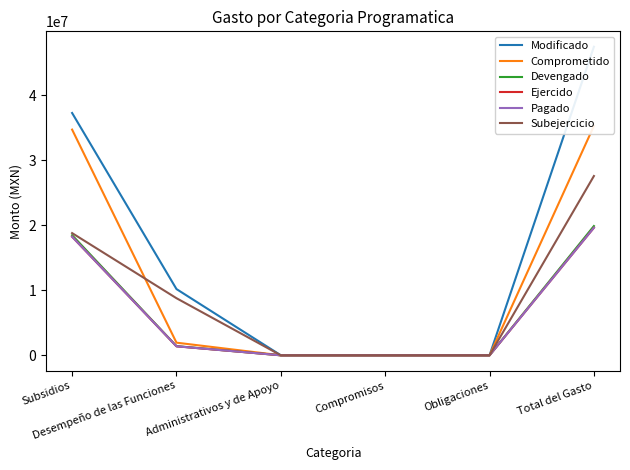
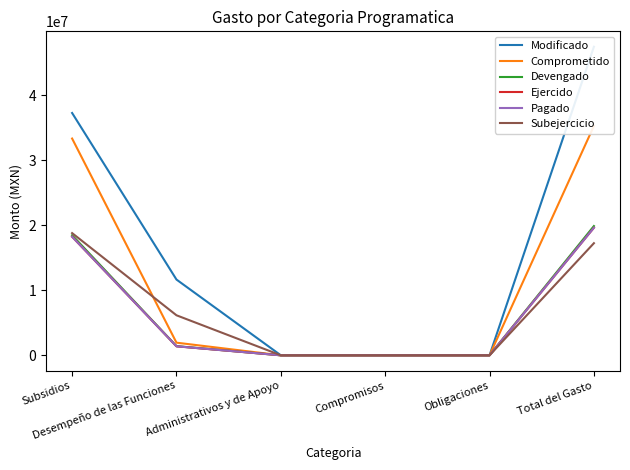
  {
    "Modificado": {
      "Subsidios": 37000000,
-     "Desempeño de las Funciones": 10000000
+     "Desempeño de las Funciones": 12000000
    },
    "Comprometido": {
-     "Subsidios": 35000000,
+     "Subsidios": 33000000,
      "Desempeño de las Funciones": 2000000
    },
    "Subejercicio": {
-     "Desempeño de las Funciones": 9000000,
-     "Total del Gasto": 28000000
+     "Desempeño de las Funciones": 6000000,
+     "Total del Gasto": 17000000
    }
  }
